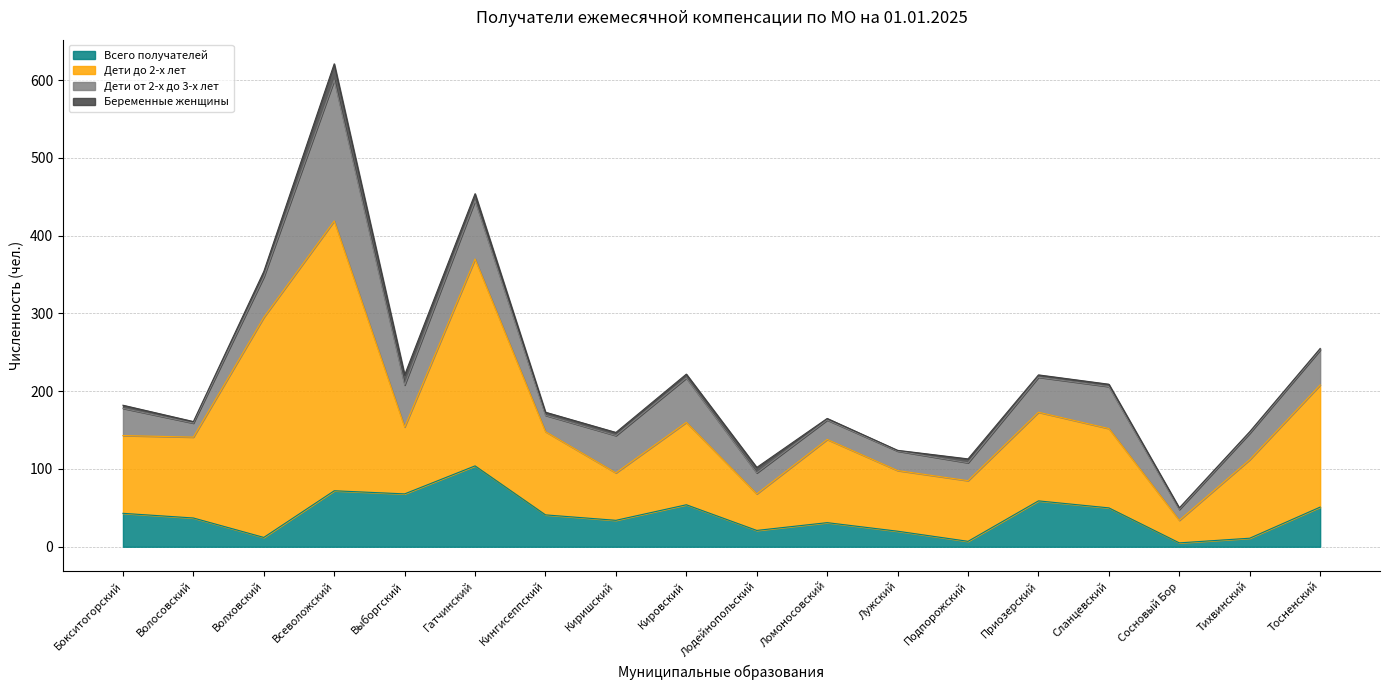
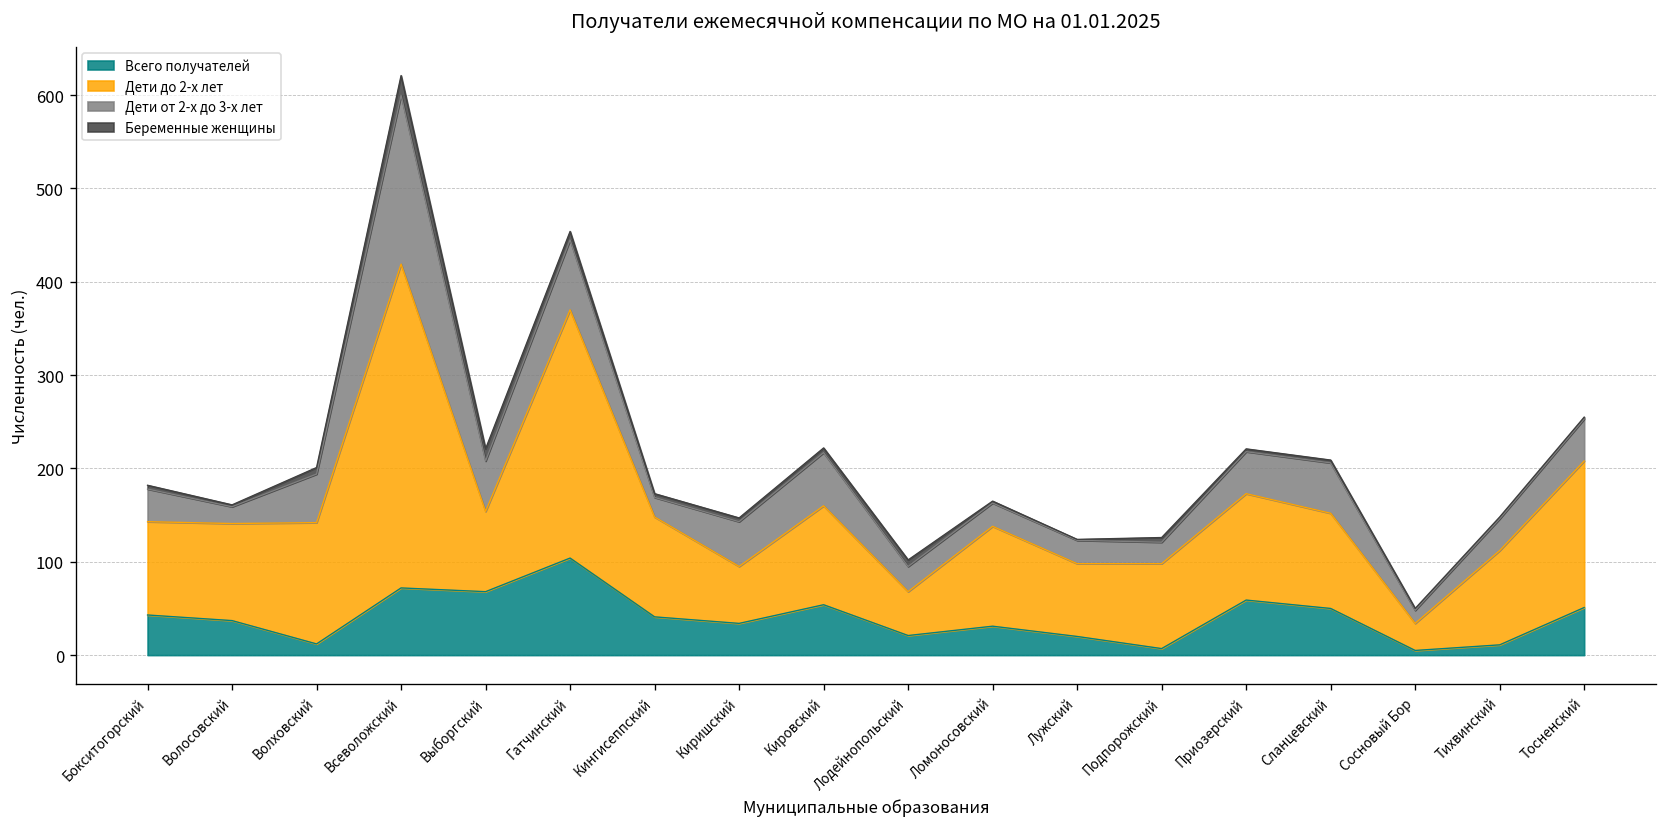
  {
    "Всего получателей": {
      "Бокситогорский": 40,
      "Волосовский": 40,
      "Волховский": 10,
      "Всеволожский": 70,
      "Выборгский": 70,
      "Гатчинский": 100,
      "Кингисеппский": 40,
      "Киришский": 30,
      "Кировский": 50,
      "Лодейнопольский": 20,
      "Ломоносовский": 30,
      "Лужский": 20,
      "Подпорожский": 10,
      "Приозерский": 60,
      "Сланцевский": 50,
      "Сосновый Бор": 10,
      "Тихвинский": 10,
      "Тосненский": 50
    },
    "Дети до 2-х лет": {
      "Бокситогорский": 100,
      "Волосовский": 100,
-     "Волховский": 280,
+     "Волховский": 130,
      "Всеволожский": 350,
      "Выборгский": 90,
      "Гатчинский": 270,
      "Кингисеппский": 110,
      "Киришский": 60,
      "Кировский": 110,
      "Лодейнопольский": 50,
      "Ломоносовский": 110,
      "Лужский": 80,
-     "Подпорожский": 80,
+     "Подпорожский": 90,
      "Приозерский": 110,
      "Сланцевский": 100,
      "Сосновый Бор": 30,
      "Тихвинский": 100,
      "Тосненский": 160
    },
    "Дети от 2-х до 3-х лет": {
      "Бокситогорский": 40,
      "Волховский": 50,
      "Всеволожский": 180,
      "Выборгский": 50,
      "Гатчинский": 80,
      "Кингисеппский": 20,
      "Киришский": 50,
      "Кировский": 60,
      "Лодейнопольский": 30,
      "Подпорожский": 20
    },
    "Беременные женщины": {
      "Бокситогорский": 0,
      "Волховский": 10,
      "Всеволожский": 20,
      "Выборгский": 10,
      "Гатчинский": 10,
      "Кингисеппский": 0,
      "Киришский": 0,
      "Кировский": 10,
      "Лодейнопольский": 10,
      "Подпорожский": 10
    }
  }
